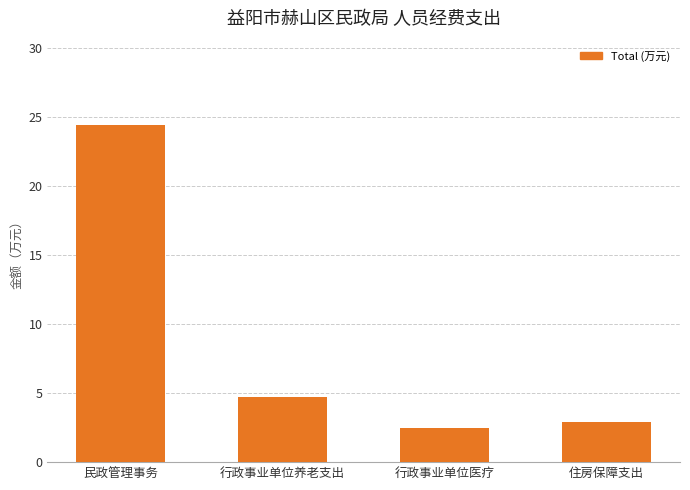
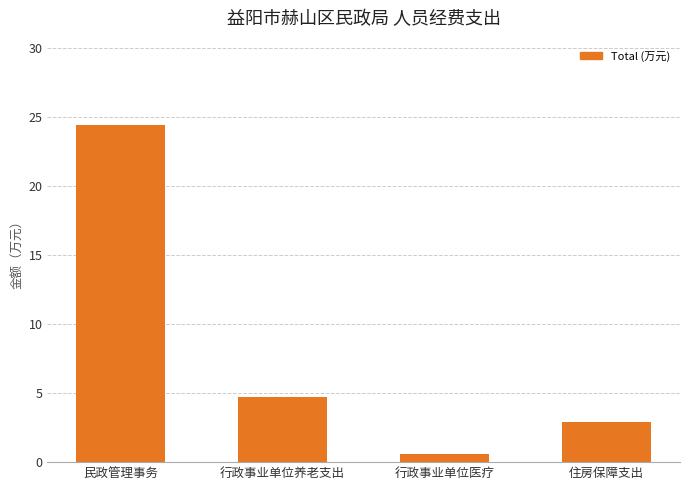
  {
    "民政管理事务": 24.4,
    "行政事业单位养老支出": 4.7,
-   "行政事业单位医疗": 2.4,
+   "行政事业单位医疗": 0.6,
    "住房保障支出": 2.9
  }
